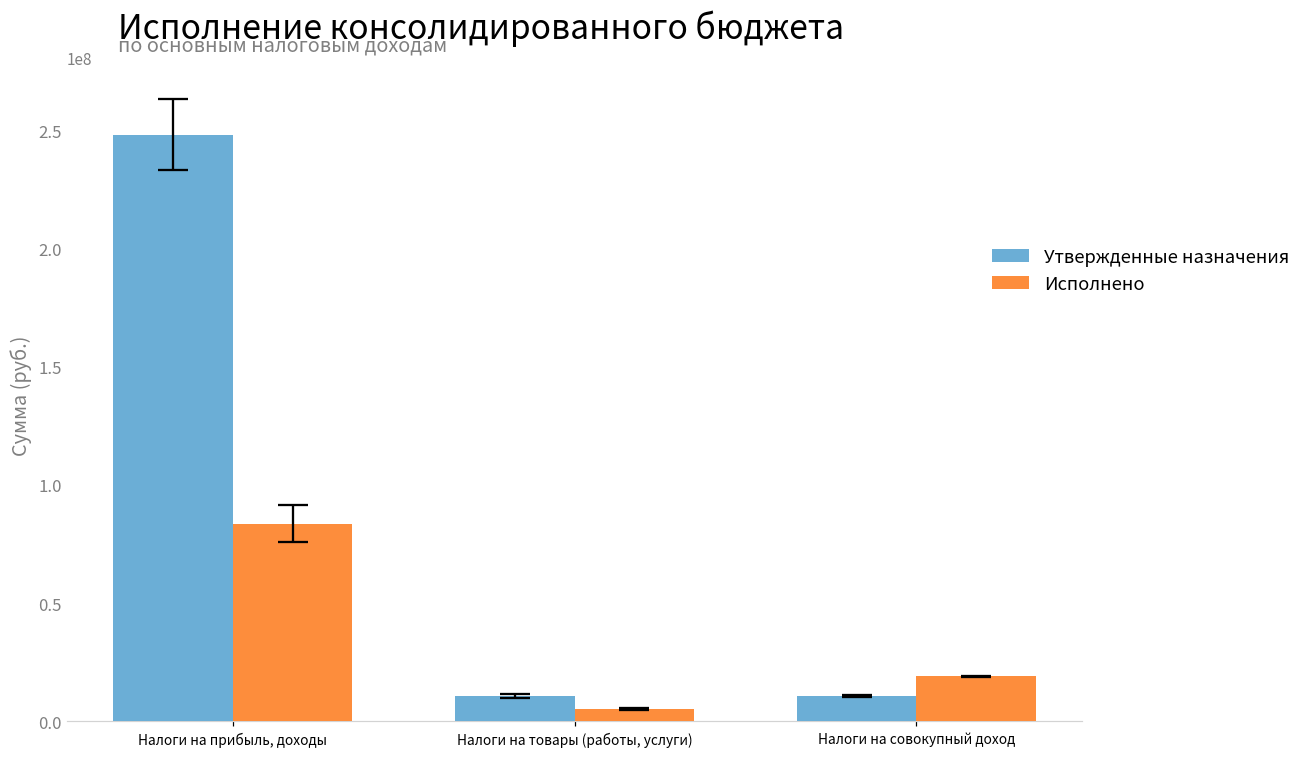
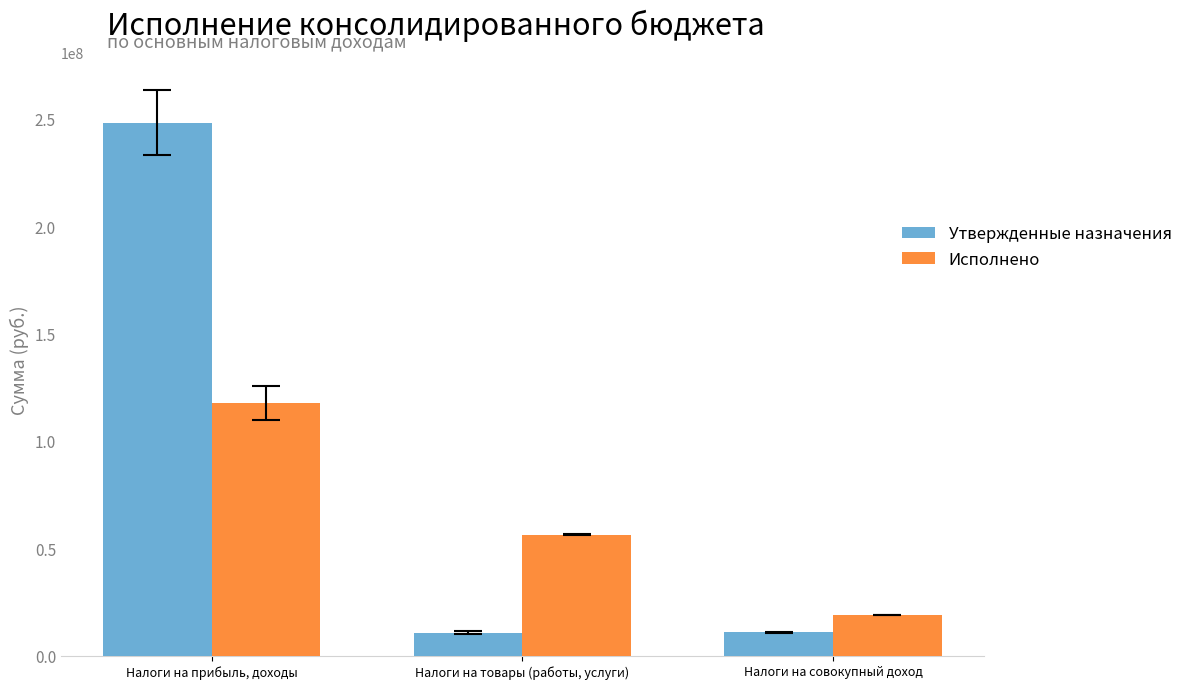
  {
    "Утвержденные назначения": {
      "Налоги на прибыль, доходы": 248000000,
      "Налоги на товары (работы, услуги)": 11000000,
      "Налоги на совокупный доход": 11000000
    },
    "Исполнено": {
-     "Налоги на прибыль, доходы": 84000000,
-     "Налоги на товары (работы, услуги)": 5000000,
+     "Налоги на прибыль, доходы": 118000000,
+     "Налоги на товары (работы, услуги)": 56000000,
      "Налоги на совокупный доход": 19000000
    }
  }
